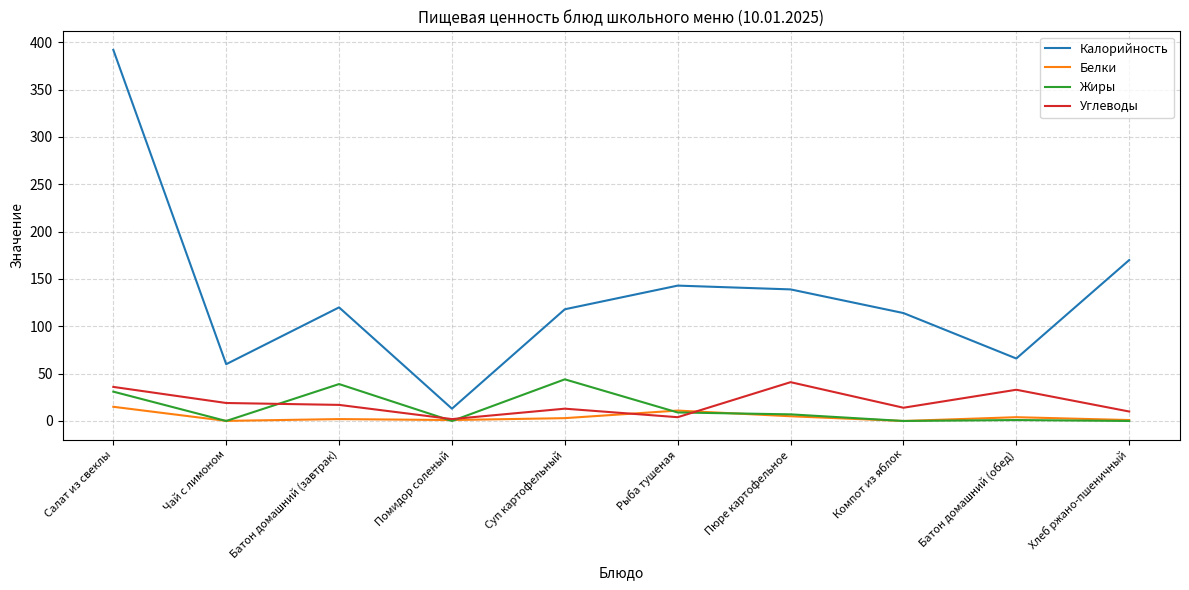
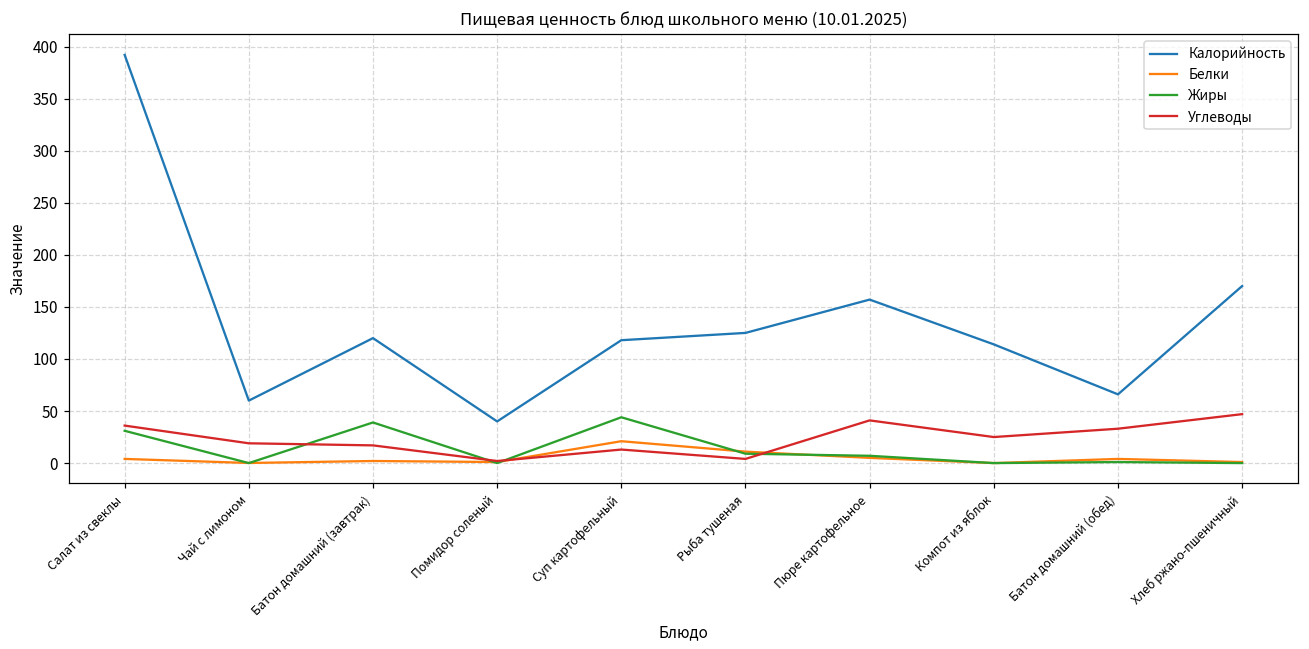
  {
    "Калорийность": {
      "Салат из свеклы": 390,
      "Чай с лимоном": 60,
      "Батон домашний (завтрак)": 120,
-     "Помидор соленый": 10,
+     "Помидор соленый": 40,
      "Суп картофельный": 120,
-     "Рыба тушеная": 140,
-     "Пюре картофельное": 140,
+     "Рыба тушеная": 130,
+     "Пюре картофельное": 160,
      "Компот из яблок": 110,
      "Батон домашний (обед)": 70,
      "Хлеб ржано-пшеничный": 170
    },
    "Белки": {
-     "Салат из свеклы": 20,
+     "Салат из свеклы": 0,
      "Батон домашний (завтрак)": 0,
-     "Суп картофельный": 0,
+     "Суп картофельный": 20,
      "Батон домашний (обед)": 0
    },
    "Жиры": {
      "Салат из свеклы": 30,
      "Батон домашний (завтрак)": 40,
      "Суп картофельный": 40,
      "Батон домашний (обед)": 0
    },
    "Углеводы": {
      "Салат из свеклы": 40,
      "Чай с лимоном": 20,
      "Батон домашний (завтрак)": 20,
      "Суп картофельный": 10,
      "Рыба тушеная": 0,
      "Пюре картофельное": 40,
-     "Компот из яблок": 10,
+     "Компот из яблок": 30,
      "Батон домашний (обед)": 30,
-     "Хлеб ржано-пшеничный": 10
+     "Хлеб ржано-пшеничный": 50
    }
  }
